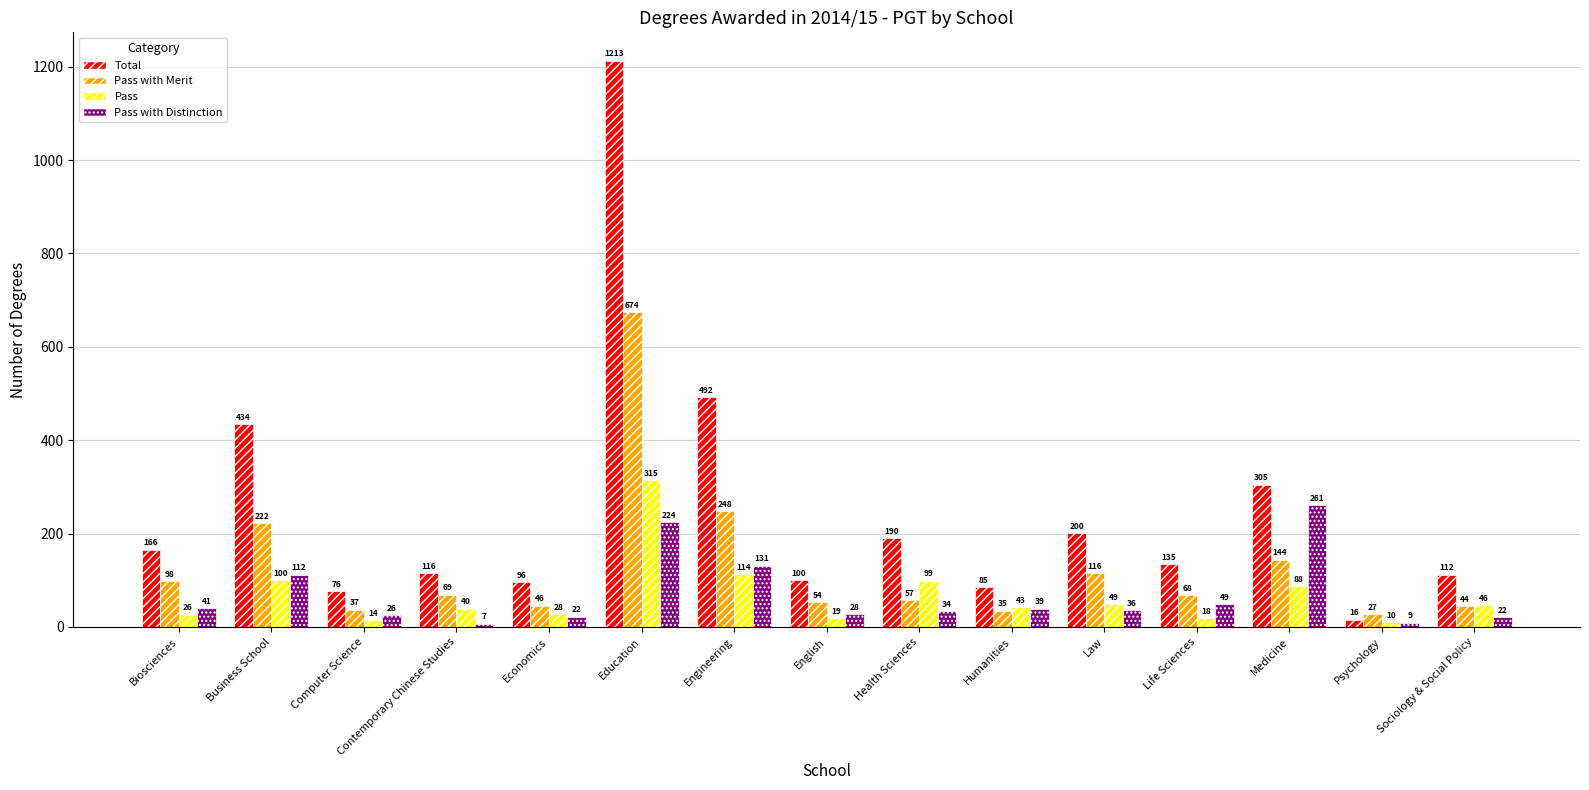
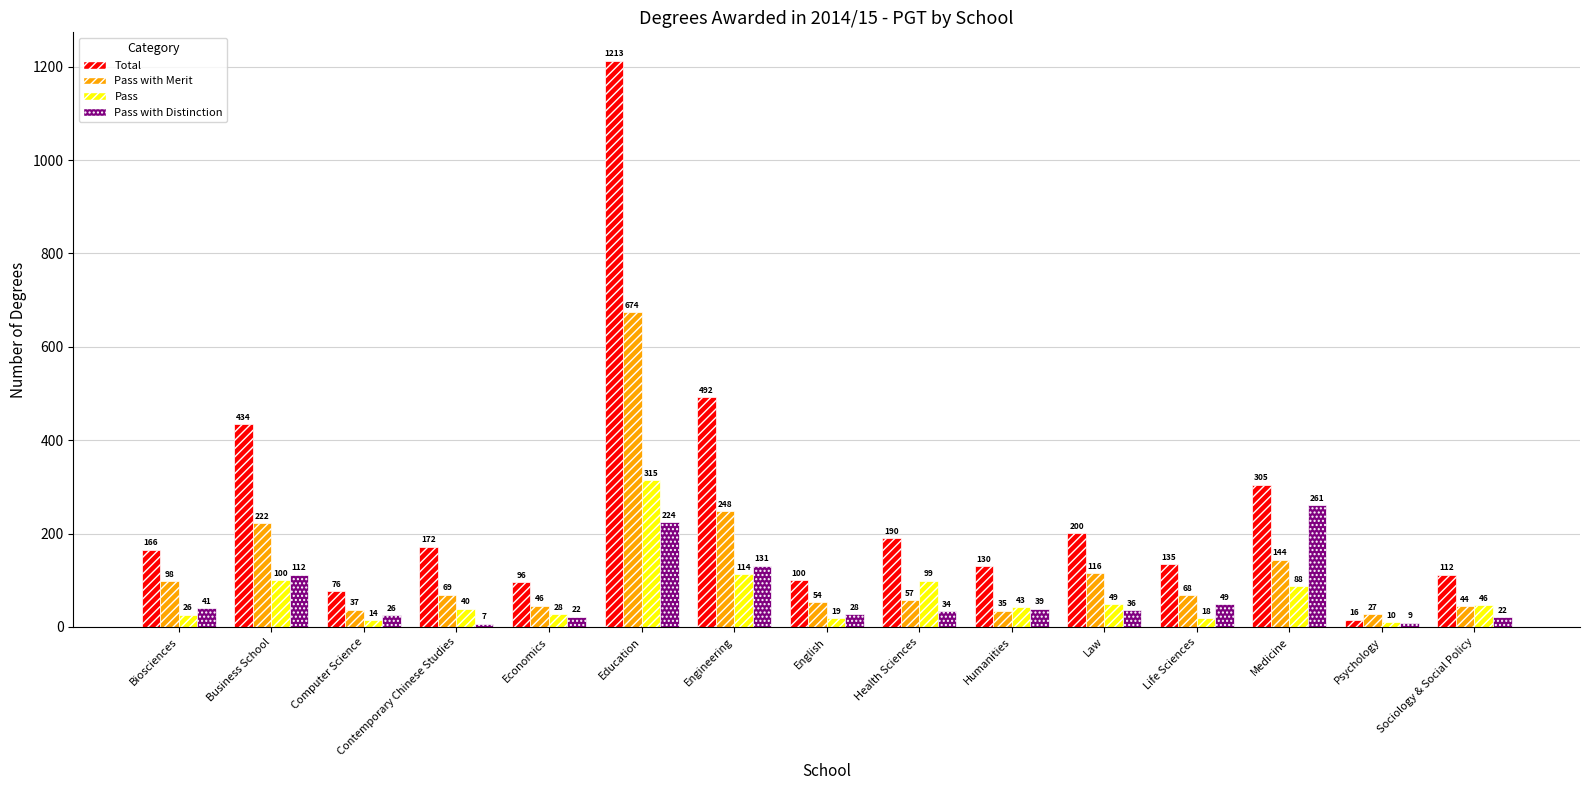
  {
    "Total": {
      "Biosciences": 166,
      "Business School": 434,
      "Computer Science": 76,
-     "Contemporary Chinese Studies": 116,
+     "Contemporary Chinese Studies": 172,
      "Economics": 96,
      "Education": 1213,
      "Engineering": 492,
      "English": 100,
      "Health Sciences": 190,
-     "Humanities": 85,
+     "Humanities": 130,
      "Law": 200,
      "Life Sciences": 135,
      "Medicine": 305,
      "Psychology": 16,
      "Sociology & Social Policy": 112
    },
    "Pass with Merit": {
      "Biosciences": 98,
      "Business School": 222,
      "Computer Science": 37,
      "Contemporary Chinese Studies": 69,
      "Economics": 46,
      "Education": 674,
      "Engineering": 248,
      "English": 54,
      "Health Sciences": 57,
      "Humanities": 35,
      "Law": 116,
      "Life Sciences": 68,
      "Medicine": 144,
      "Psychology": 27,
      "Sociology & Social Policy": 44
    },
    "Pass": {
      "Biosciences": 26,
      "Business School": 100,
      "Computer Science": 14,
      "Contemporary Chinese Studies": 40,
      "Economics": 28,
      "Education": 315,
      "Engineering": 114,
      "English": 19,
      "Health Sciences": 99,
      "Humanities": 43,
      "Law": 49,
      "Life Sciences": 18,
      "Medicine": 88,
      "Psychology": 10,
      "Sociology & Social Policy": 46
    },
    "Pass with Distinction": {
      "Biosciences": 41,
      "Business School": 112,
      "Computer Science": 26,
      "Contemporary Chinese Studies": 7,
      "Economics": 22,
      "Education": 224,
      "Engineering": 131,
      "English": 28,
      "Health Sciences": 34,
      "Humanities": 39,
      "Law": 36,
      "Life Sciences": 49,
      "Medicine": 261,
      "Psychology": 9,
      "Sociology & Social Policy": 22
    }
  }
